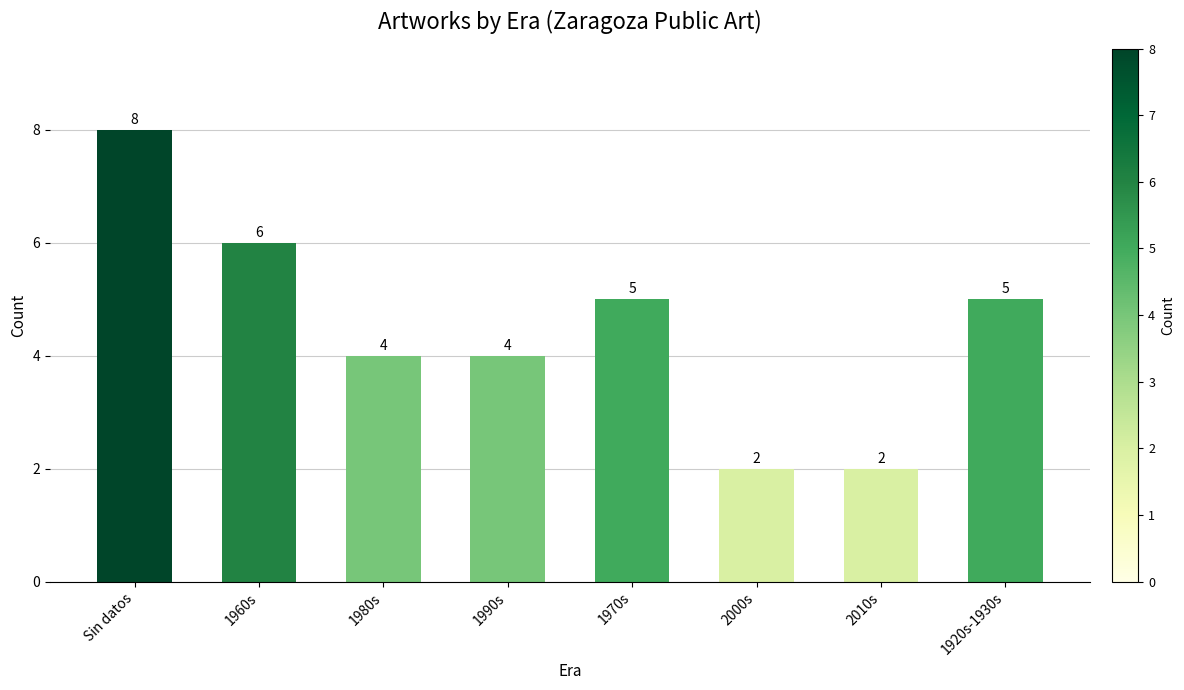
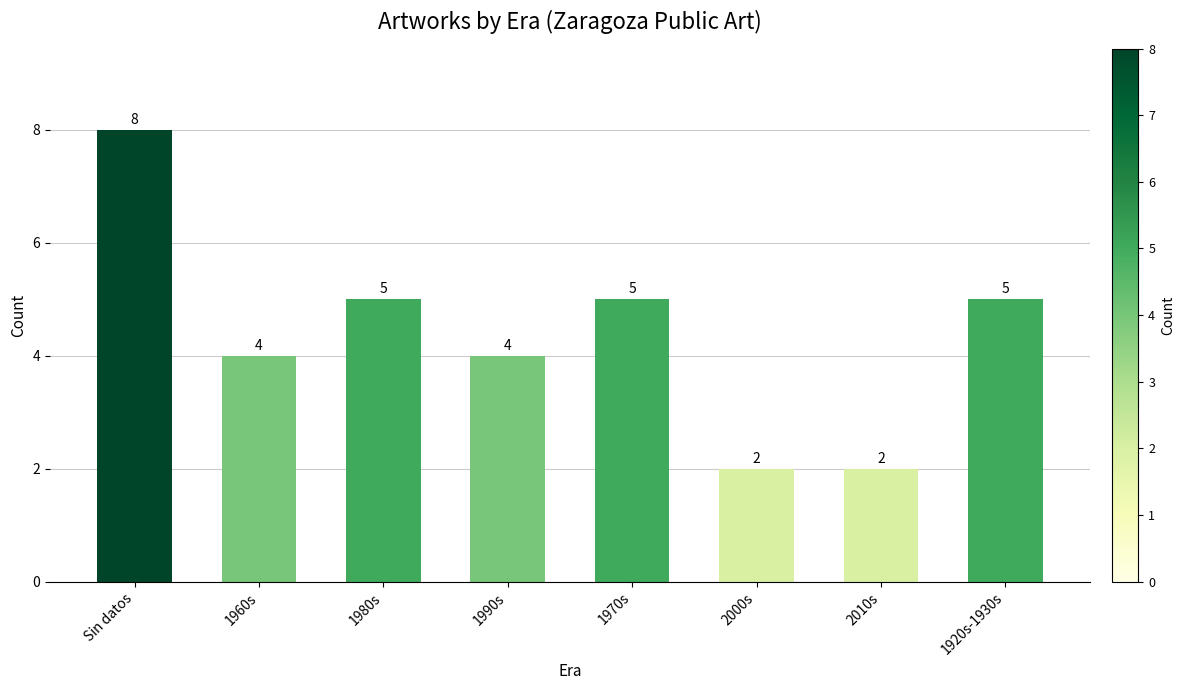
  {
    "Sin datos": 8,
-   "1960s": 6,
-   "1980s": 4,
+   "1960s": 4,
+   "1980s": 5,
    "1990s": 4,
    "1970s": 5,
    "2000s": 2,
    "2010s": 2,
    "1920s-1930s": 5
  }
